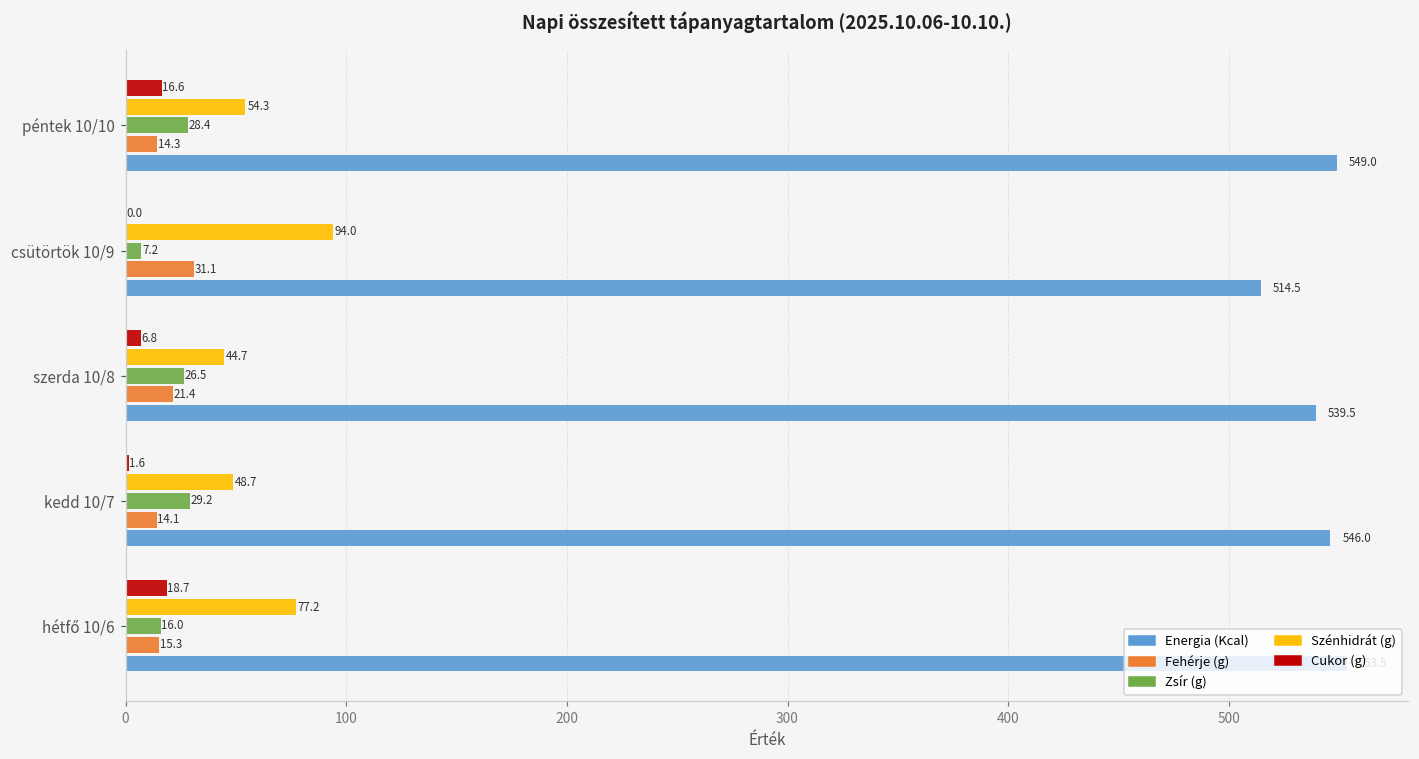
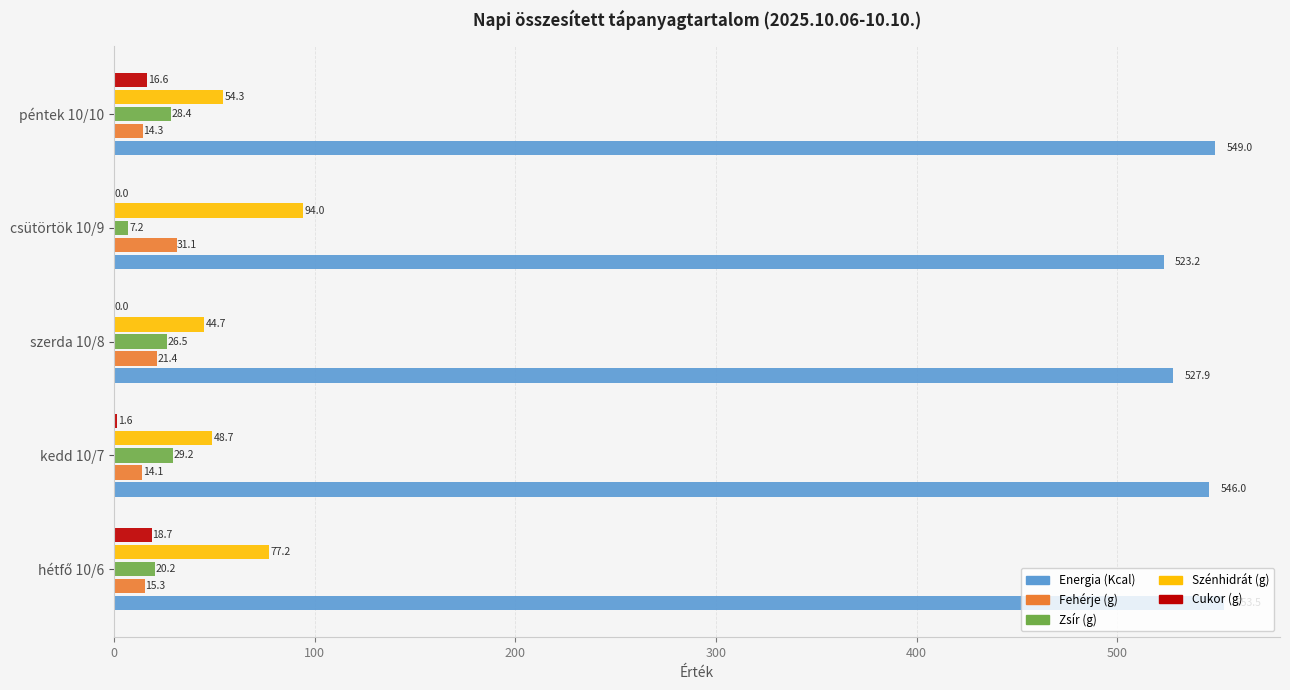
  {
    "Energia (Kcal)": {
      "péntek 10/10": 549.0,
-     "csütörtök 10/9": 514.5,
-     "szerda 10/8": 539.5,
+     "csütörtök 10/9": 523.2,
+     "szerda 10/8": 527.9,
      "kedd 10/7": 546.0
    },
    "Fehérje (g)": {
      "péntek 10/10": 14.3,
      "csütörtök 10/9": 31.1,
      "szerda 10/8": 21.4,
      "kedd 10/7": 14.1,
      "hétfő 10/6": 15.3
    },
    "Zsír (g)": {
      "péntek 10/10": 28.4,
      "csütörtök 10/9": 7.2,
      "szerda 10/8": 26.5,
      "kedd 10/7": 29.2,
-     "hétfő 10/6": 16.0
+     "hétfő 10/6": 20.2
    },
    "Szénhidrát (g)": {
      "péntek 10/10": 54.3,
      "csütörtök 10/9": 94.0,
      "szerda 10/8": 44.7,
      "kedd 10/7": 48.7,
      "hétfő 10/6": 77.2
    },
    "Cukor (g)": {
      "péntek 10/10": 16.6,
      "csütörtök 10/9": 0.0,
-     "szerda 10/8": 6.8,
+     "szerda 10/8": 0.0,
      "kedd 10/7": 1.6,
      "hétfő 10/6": 18.7
    }
  }
